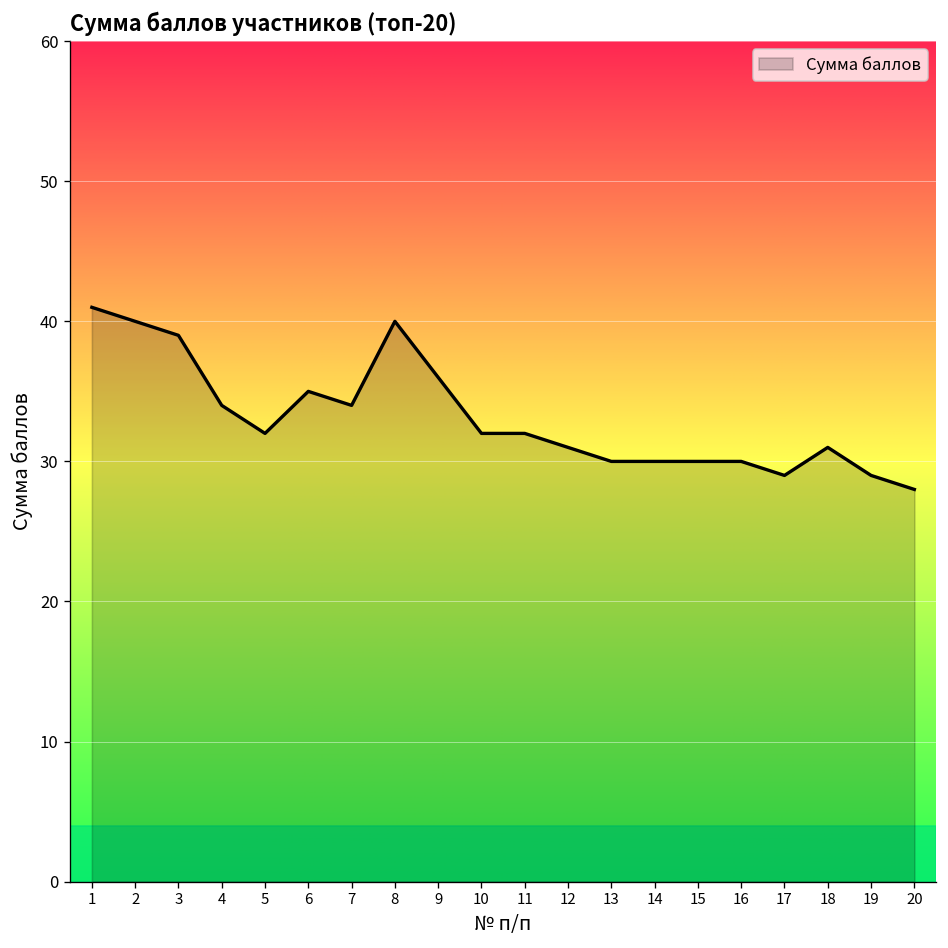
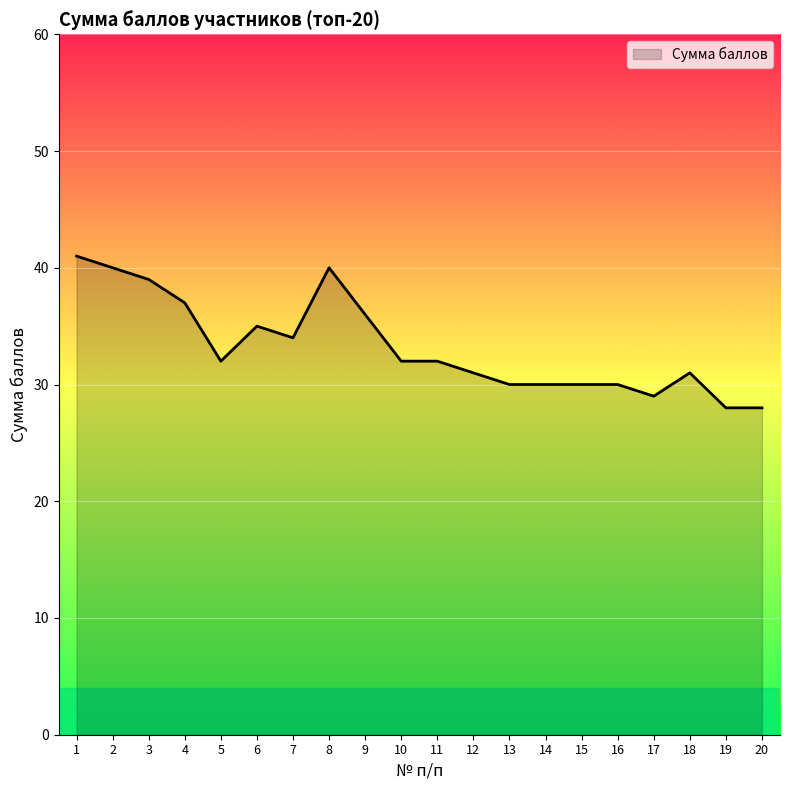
  {
    "1": 41,
    "2": 40,
    "3": 39,
-   "4": 34,
+   "4": 37,
    "5": 32,
    "6": 35,
    "7": 34,
    "8": 40,
    "9": 36,
    "10": 32,
    "11": 32,
    "12": 31,
    "13": 30,
    "14": 30,
    "15": 30,
    "16": 30,
    "17": 29,
    "18": 31,
-   "19": 29,
+   "19": 28,
    "20": 28
  }
